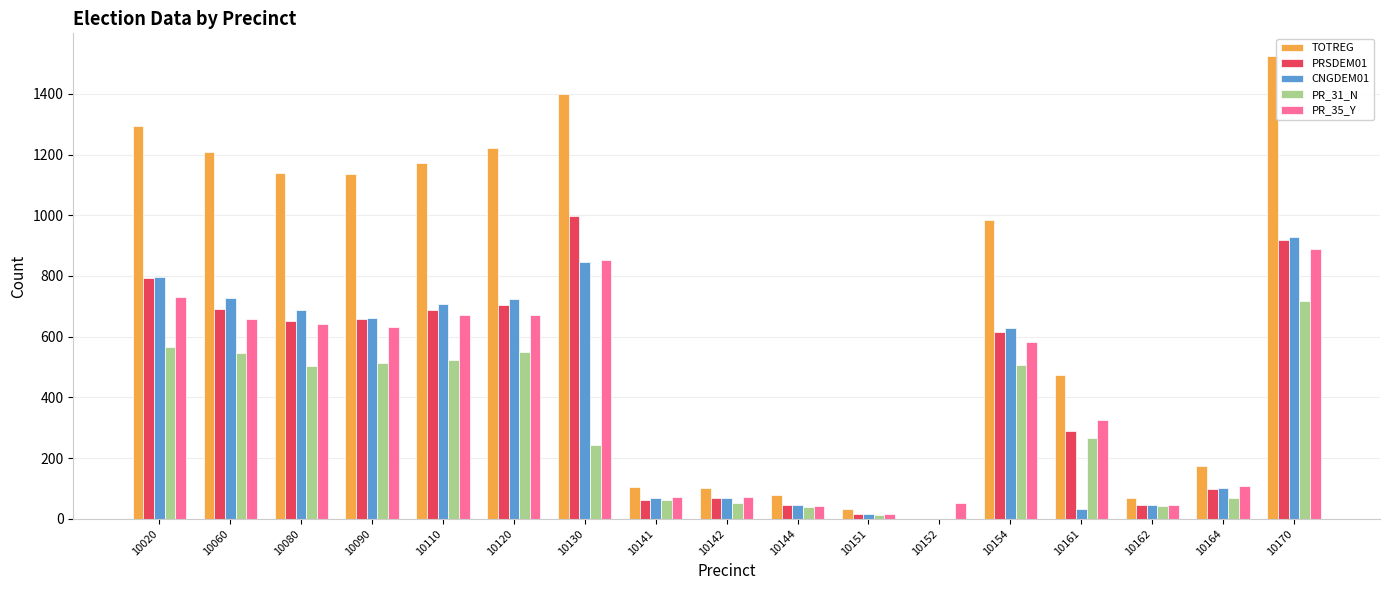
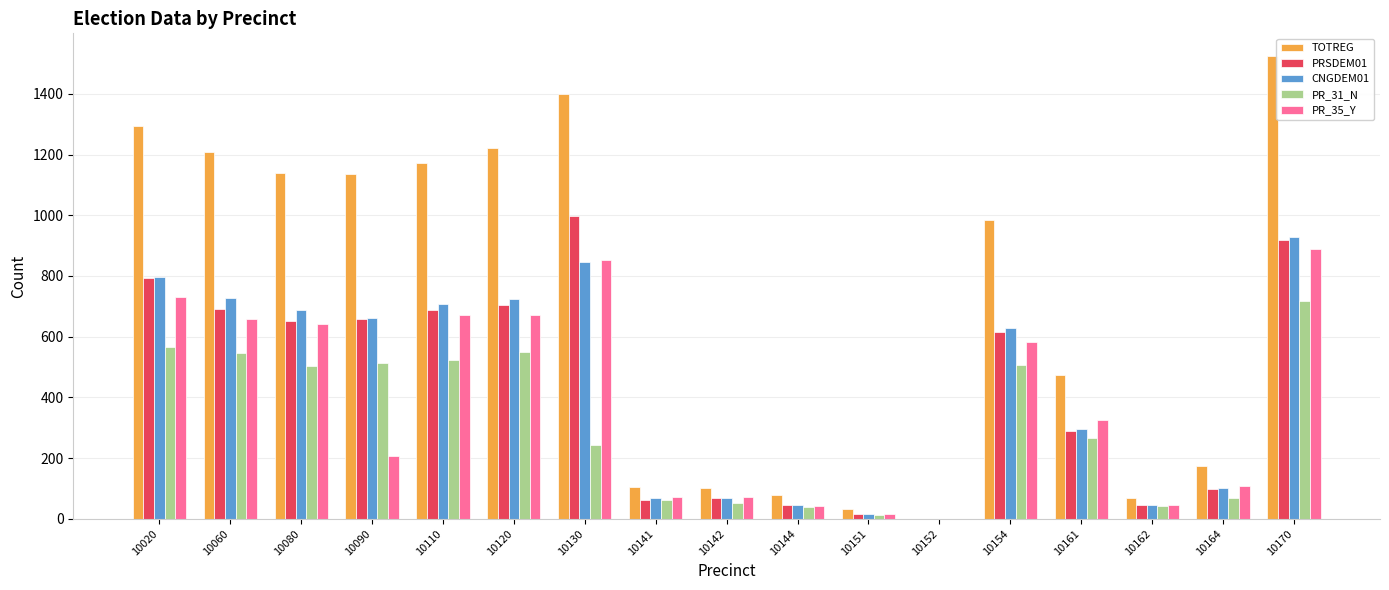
  {
    "TOTREG": {
      "10020": 1300,
      "10060": 1210,
      "10080": 1140,
      "10090": 1140,
      "10110": 1170,
      "10120": 1220,
      "10130": 1400,
      "10141": 100,
      "10142": 100,
      "10144": 80,
      "10151": 30,
      "10154": 990,
      "10161": 470,
      "10162": 70,
      "10164": 180,
      "10170": 1520
    },
    "PRSDEM01": {
      "10020": 790,
      "10060": 690,
      "10080": 650,
      "10090": 660,
      "10110": 690,
      "10120": 700,
      "10130": 1000,
      "10141": 60,
      "10142": 70,
      "10144": 50,
      "10151": 20,
      "10152": 0,
      "10154": 620,
      "10161": 290,
      "10162": 50,
      "10164": 100,
      "10170": 920
    },
    "CNGDEM01": {
      "10020": 800,
      "10060": 730,
      "10080": 690,
      "10090": 660,
      "10110": 710,
      "10120": 720,
      "10130": 850,
      "10141": 70,
      "10142": 70,
      "10144": 40,
      "10151": 20,
      "10154": 630,
-     "10161": 30,
+     "10161": 300,
      "10162": 50,
      "10164": 100,
      "10170": 930
    },
    "PR_31_N": {
      "10020": 570,
      "10060": 550,
      "10080": 500,
      "10090": 510,
      "10110": 520,
      "10120": 550,
      "10130": 240,
      "10141": 60,
      "10142": 50,
      "10144": 40,
      "10151": 10,
      "10152": 0,
      "10154": 510,
      "10161": 270,
      "10162": 40,
      "10164": 70,
      "10170": 720
    },
    "PR_35_Y": {
      "10020": 730,
      "10060": 660,
      "10080": 640,
-     "10090": 630,
+     "10090": 210,
      "10110": 670,
      "10120": 670,
      "10130": 850,
      "10141": 70,
      "10142": 70,
      "10144": 40,
      "10151": 20,
-     "10152": 50,
+     "10152": 0,
      "10154": 580,
      "10161": 330,
      "10162": 40,
      "10164": 110,
      "10170": 890
    }
  }
